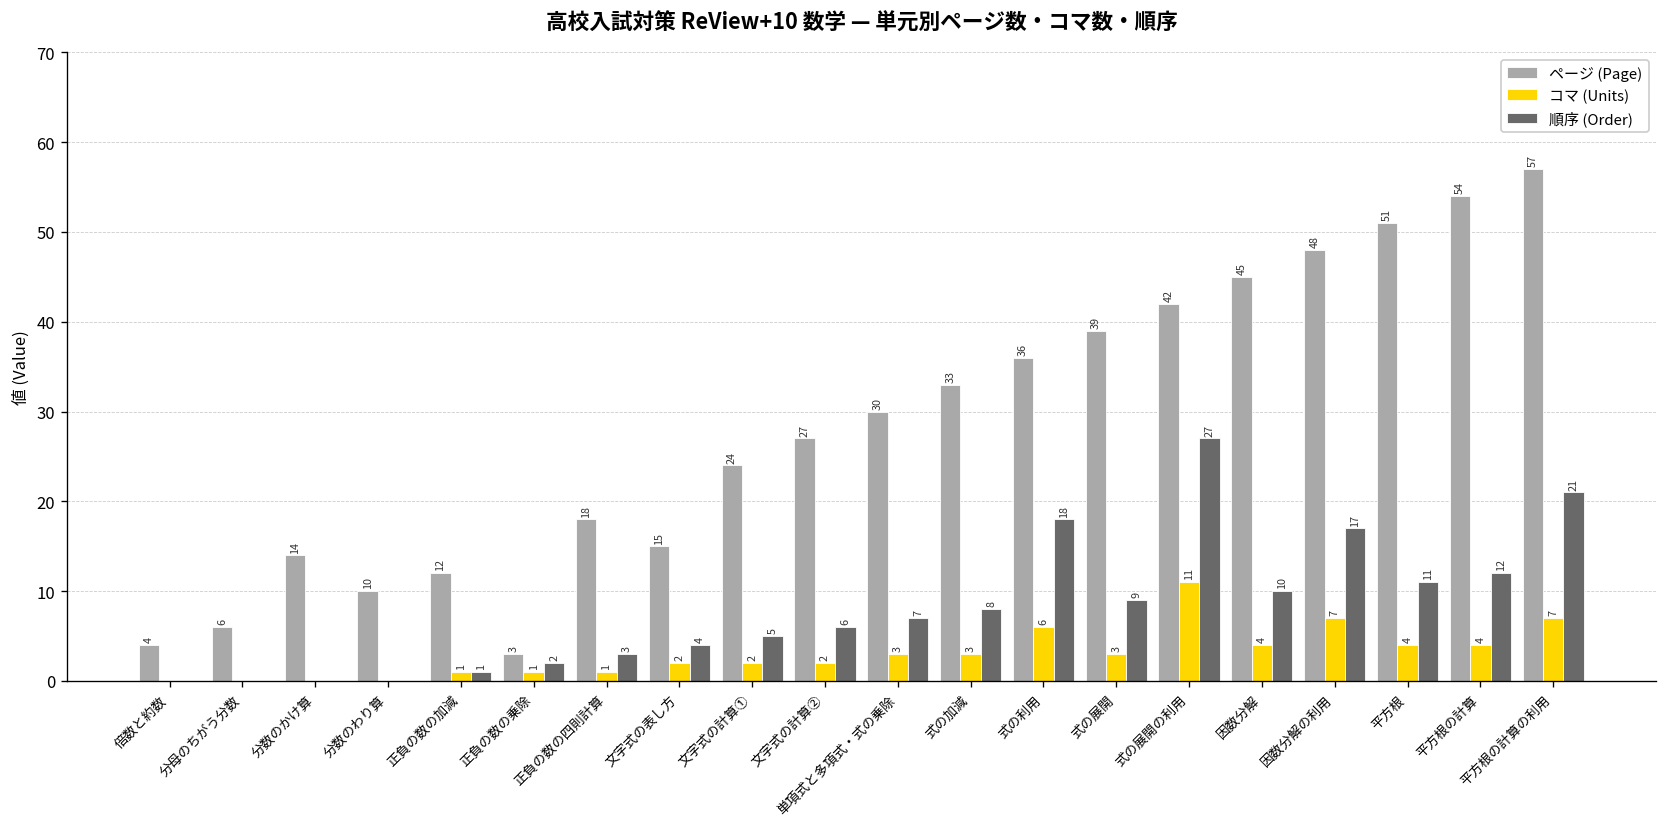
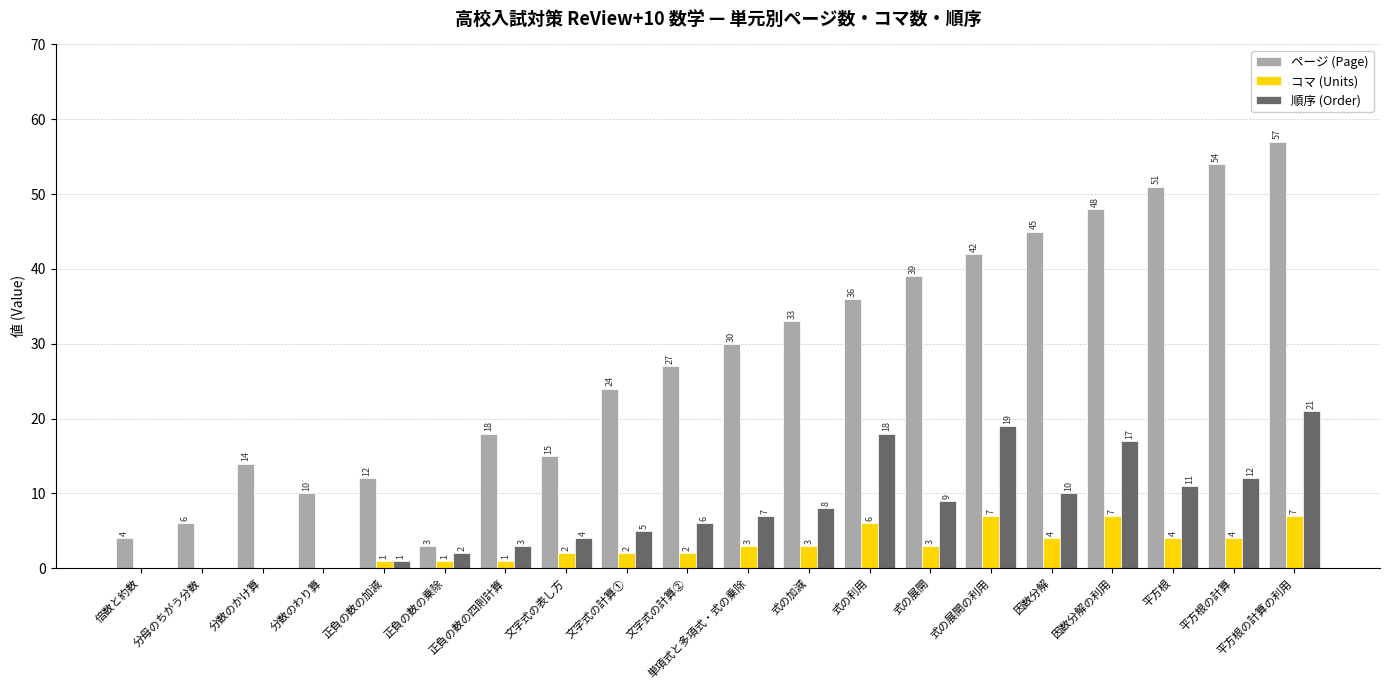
  {
    "ページ (Page)": {
      "倍数と約数": 4,
      "分母のちがう分数": 6,
      "分数のかけ算": 14,
      "分数のわり算": 10,
      "正負の数の加減": 12,
      "正負の数の乗除": 3,
      "正負の数の四則計算": 18,
      "文字式の表し方": 15,
      "文字式の計算①": 24,
      "文字式の計算②": 27,
      "単項式と多項式・式の乗除": 30,
      "式の加減": 33,
      "式の利用": 36,
      "式の展開": 39,
      "式の展開の利用": 42,
      "因数分解": 45,
      "因数分解の利用": 48,
      "平方根": 51,
      "平方根の計算": 54,
      "平方根の計算の利用": 57
    },
    "コマ (Units)": {
      "正負の数の加減": 1,
      "正負の数の乗除": 1,
      "正負の数の四則計算": 1,
      "文字式の表し方": 2,
      "文字式の計算①": 2,
      "文字式の計算②": 2,
      "単項式と多項式・式の乗除": 3,
      "式の加減": 3,
      "式の利用": 6,
      "式の展開": 3,
-     "式の展開の利用": 11,
+     "式の展開の利用": 7,
      "因数分解": 4,
      "因数分解の利用": 7,
      "平方根": 4,
      "平方根の計算": 4,
      "平方根の計算の利用": 7
    },
    "順序 (Order)": {
      "正負の数の加減": 1,
      "正負の数の乗除": 2,
      "正負の数の四則計算": 3,
      "文字式の表し方": 4,
      "文字式の計算①": 5,
      "文字式の計算②": 6,
      "単項式と多項式・式の乗除": 7,
      "式の加減": 8,
      "式の利用": 18,
      "式の展開": 9,
-     "式の展開の利用": 27,
+     "式の展開の利用": 19,
      "因数分解": 10,
      "因数分解の利用": 17,
      "平方根": 11,
      "平方根の計算": 12,
      "平方根の計算の利用": 21
    }
  }
